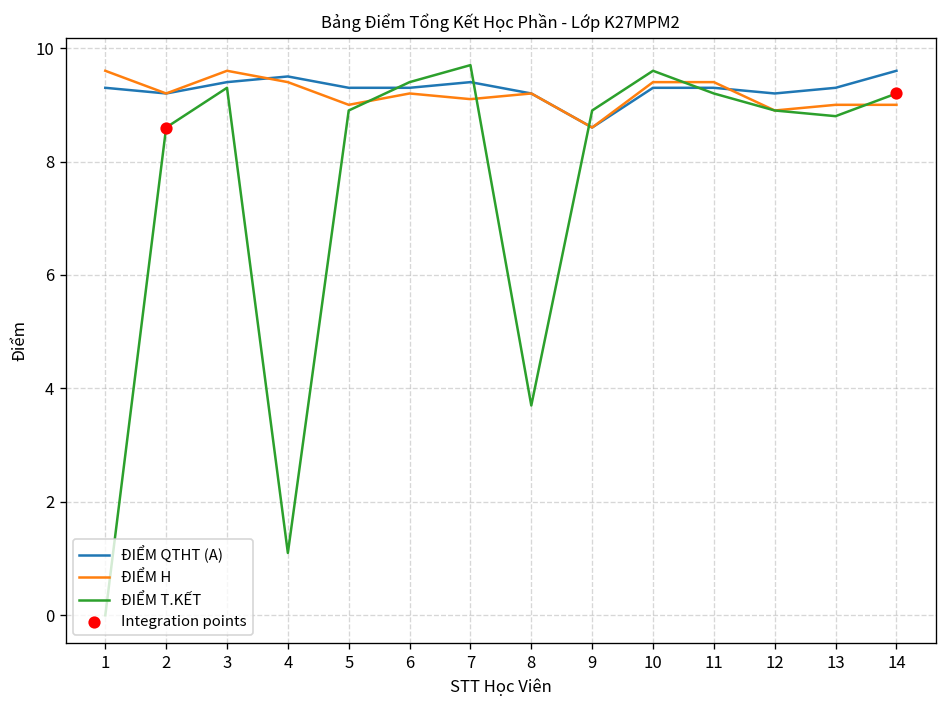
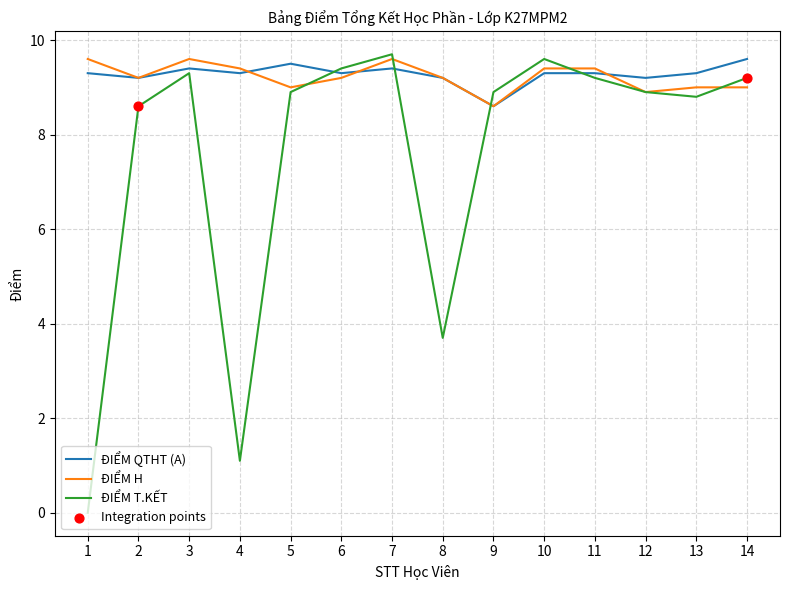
  {
    "ĐIỂM QTHT (A)": {
      "1": 9.3,
      "3": 9.4,
-     "4": 9.5,
-     "5": 9.3,
+     "4": 9.3,
+     "5": 9.5,
      "6": 9.3,
      "7": 9.4,
      "10": 9.3,
      "11": 9.3,
      "12": 9.2,
      "13": 9.3,
      "14": 9.6
    },
    "ĐIỂM H": {
      "1": 9.6,
      "3": 9.6,
      "4": 9.4,
      "5": 9.0,
      "6": 9.2,
-     "7": 9.1,
+     "7": 9.6,
      "10": 9.4,
      "11": 9.4,
      "13": 9.0,
      "14": 9.0
    },
    "ĐIỂM T.KẾT": {
      "3": 9.3,
      "4": 1.1,
      "5": 8.9,
      "6": 9.4,
      "7": 9.7,
      "8": 3.7,
      "9": 8.9,
      "10": 9.6,
      "11": 9.2,
      "13": 8.8
    }
  }
